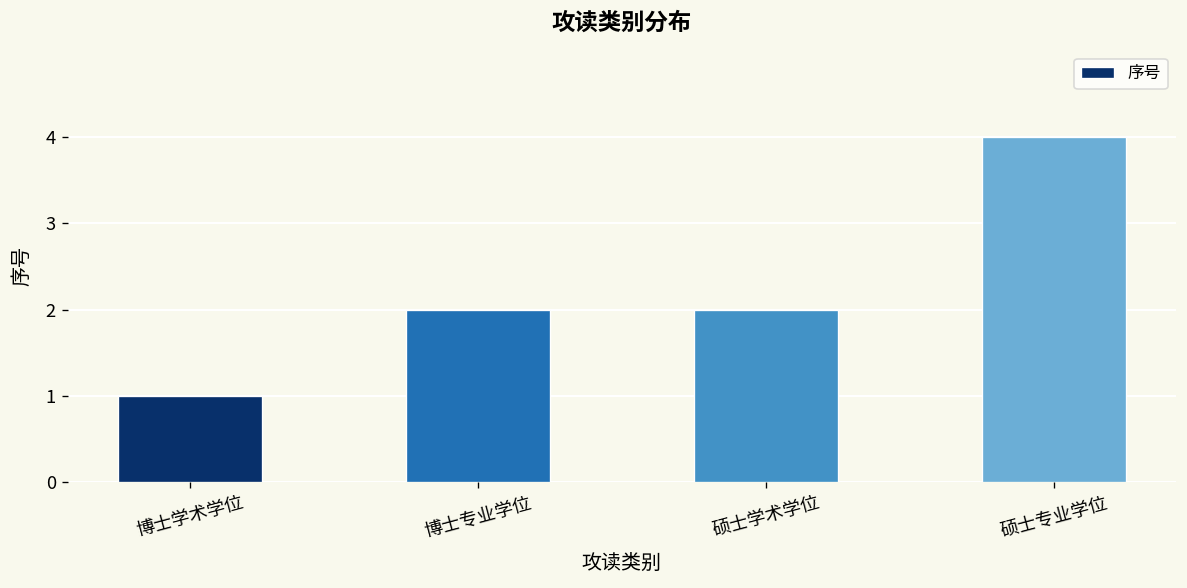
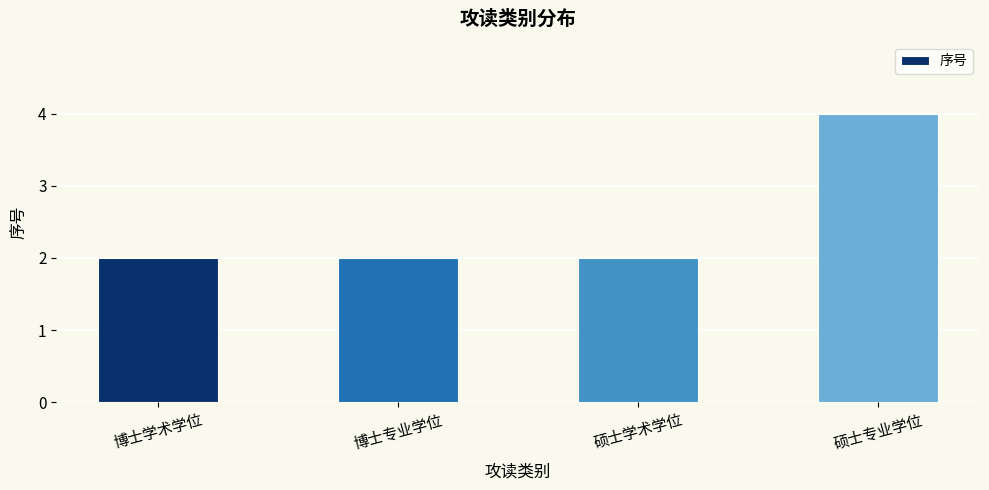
  {
-   "博士学术学位": 1,
+   "博士学术学位": 2,
    "博士专业学位": 2,
    "硕士学术学位": 2,
    "硕士专业学位": 4
  }
